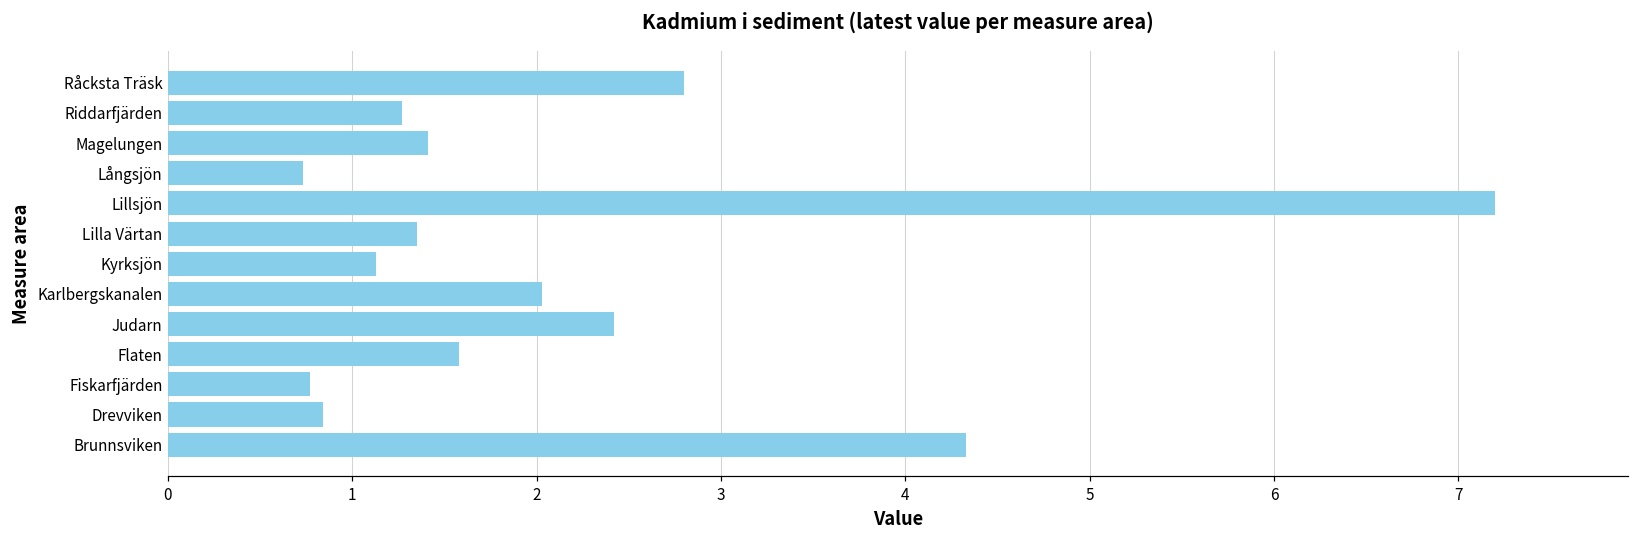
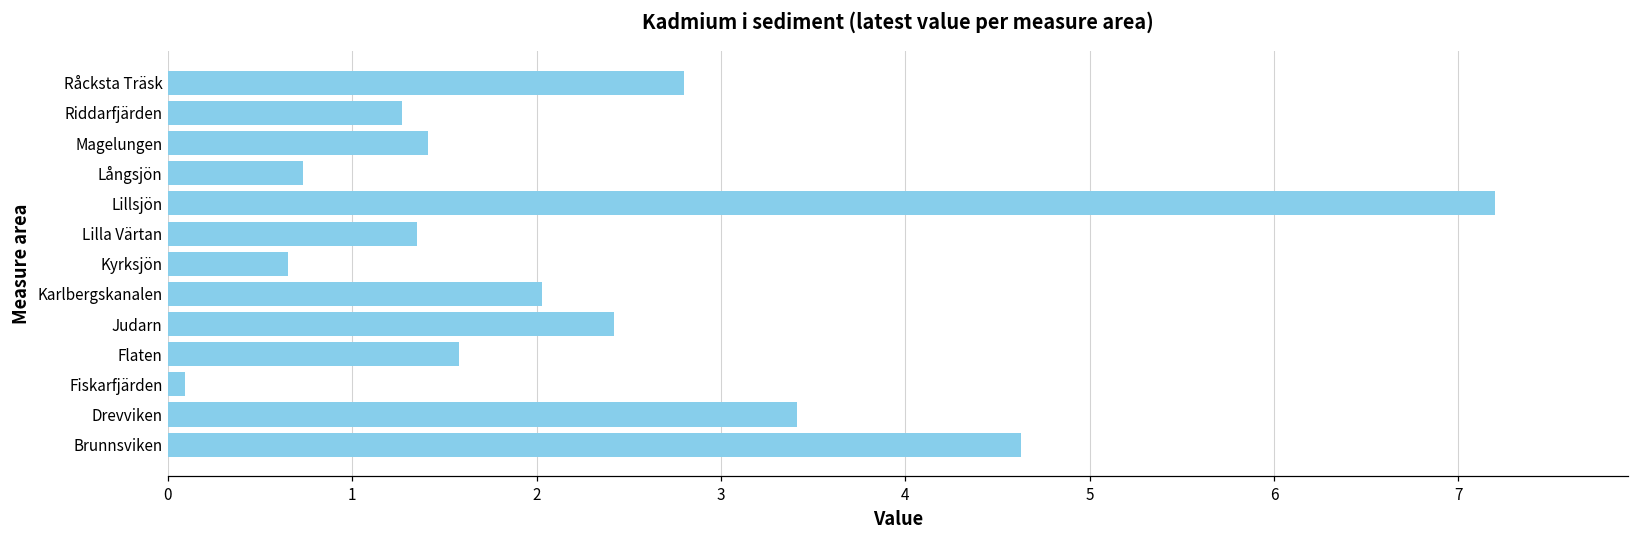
  {
    "Råcksta Träsk": 2.80,
    "Riddarfjärden": 1.27,
    "Magelungen": 1.41,
    "Långsjön": 0.73,
    "Lillsjön": 7.20,
    "Lilla Värtan": 1.35,
-   "Kyrksjön": 1.13,
+   "Kyrksjön": 0.65,
    "Karlbergskanalen": 2.03,
    "Judarn": 2.42,
    "Flaten": 1.58,
-   "Fiskarfjärden": 0.77,
-   "Drevviken": 0.84,
-   "Brunnsviken": 4.33
+   "Fiskarfjärden": 0.09,
+   "Drevviken": 3.41,
+   "Brunnsviken": 4.63
  }
